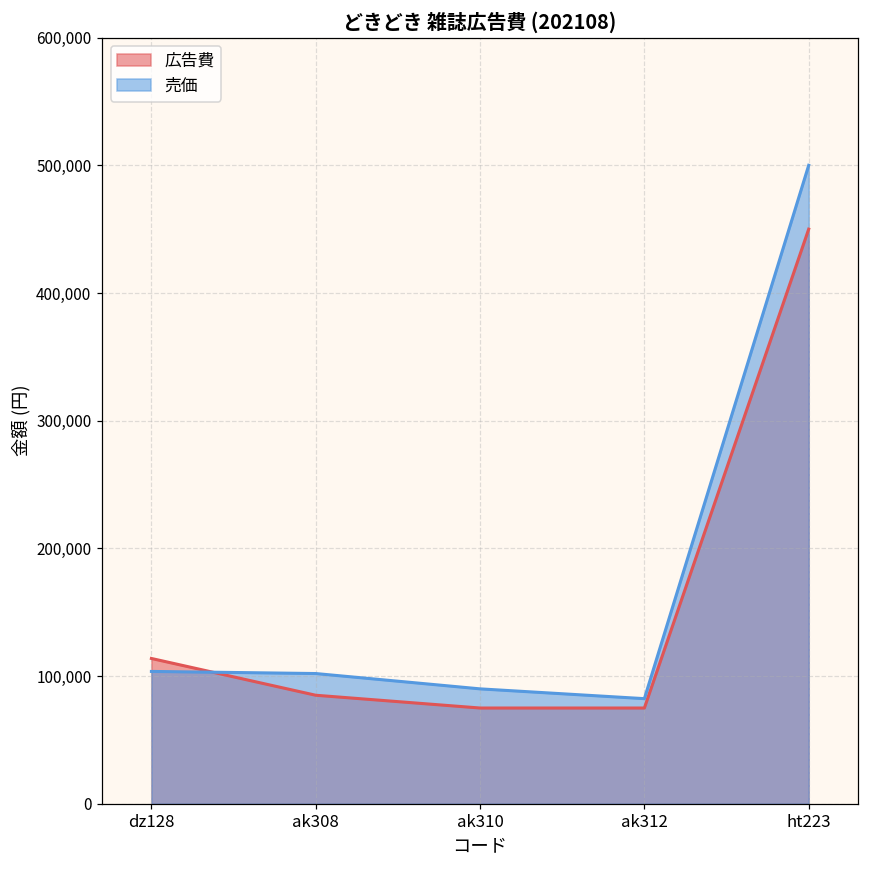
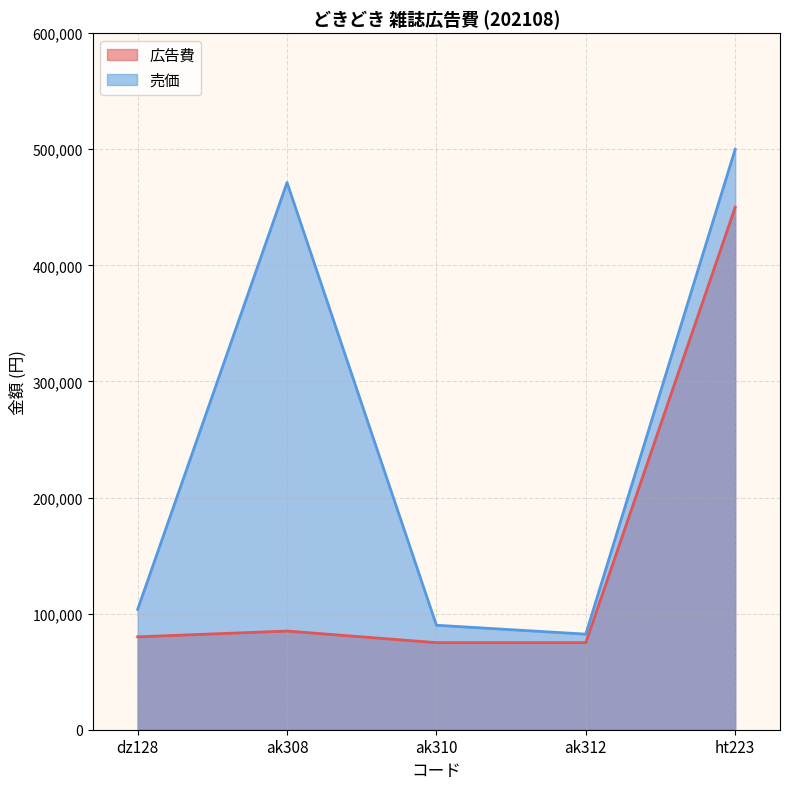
  {
    "広告費": {
-     "dz128": "114,000",
+     "dz128": "80,000",
      "ak308": "85,000",
      "ak310": "75,000",
      "ak312": "75,000",
      "ht223": "450,000"
    },
    "売価": {
      "dz128": "104,000",
-     "ak308": "102,000",
+     "ak308": "471,000",
      "ak310": "90,000",
      "ak312": "82,000",
      "ht223": "500,000"
    }
  }
